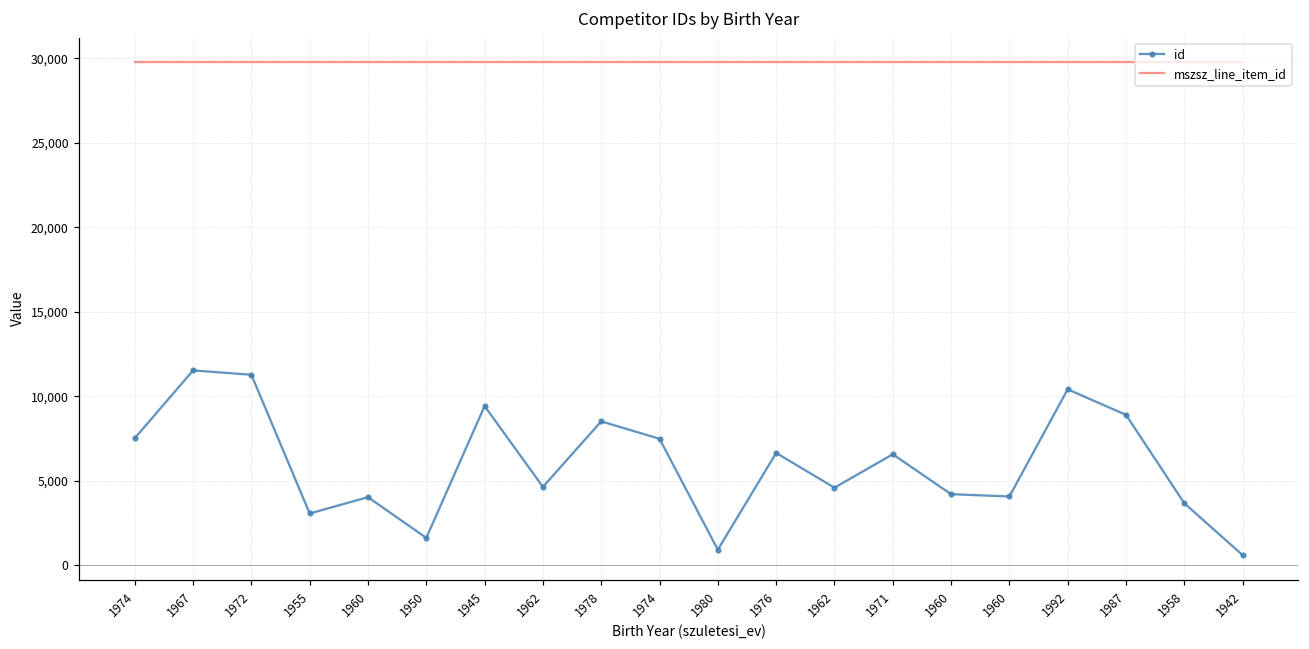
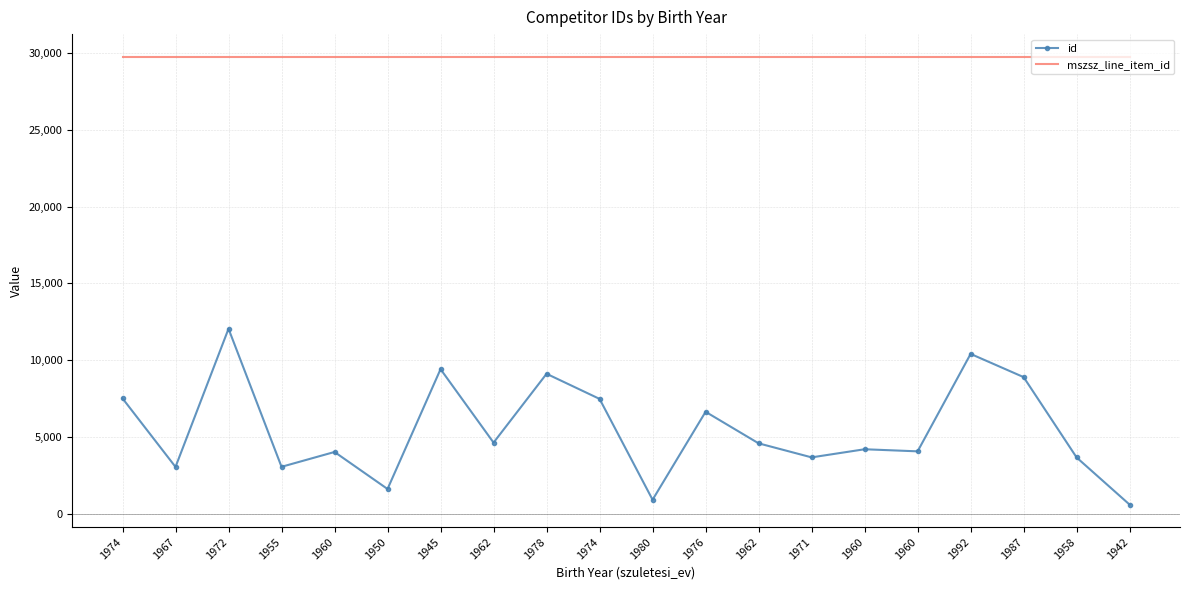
  {
    "id": {
-     "1967": "11,500",
-     "1972": "11,300",
+     "1967": "3,000",
+     "1972": "12,000",
      "1955": "3,100",
      "1950": "1,600",
      "1945": "9,400",
-     "1978": "8,500",
+     "1978": "9,100",
      "1980": "900",
      "1976": "6,600",
-     "1971": "6,600",
+     "1971": "3,700",
      "1992": "10,400",
      "1987": "8,900",
      "1958": "3,700",
      "1942": "600"
    },
    "mszsz_line_item_id": {
      "1967": "29,800",
      "1972": "29,800",
      "1955": "29,800",
      "1950": "29,800",
      "1945": "29,800",
      "1978": "29,800",
      "1980": "29,800",
      "1976": "29,800",
      "1971": "29,800",
      "1992": "29,800",
      "1987": "29,800"
    }
  }
